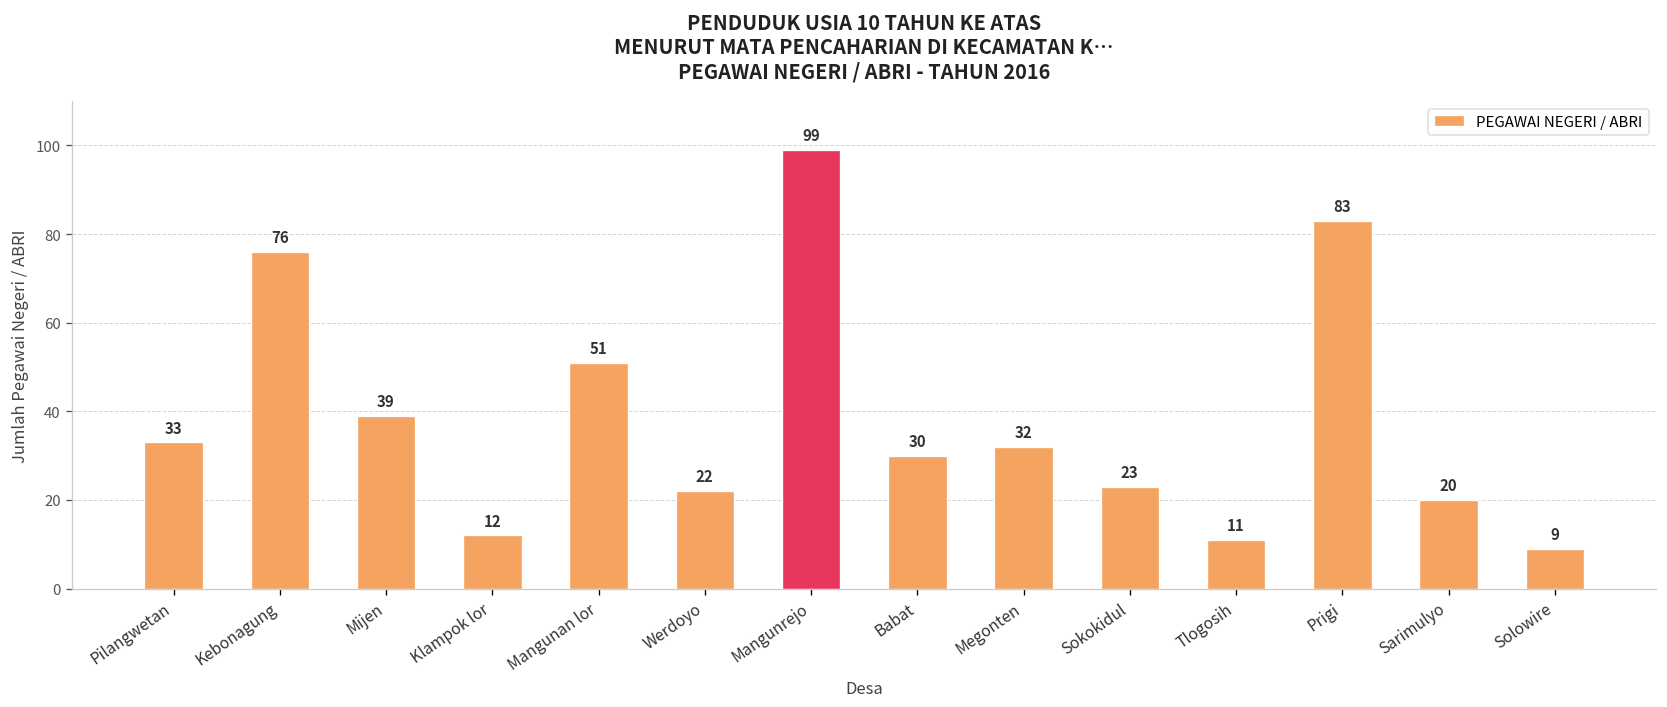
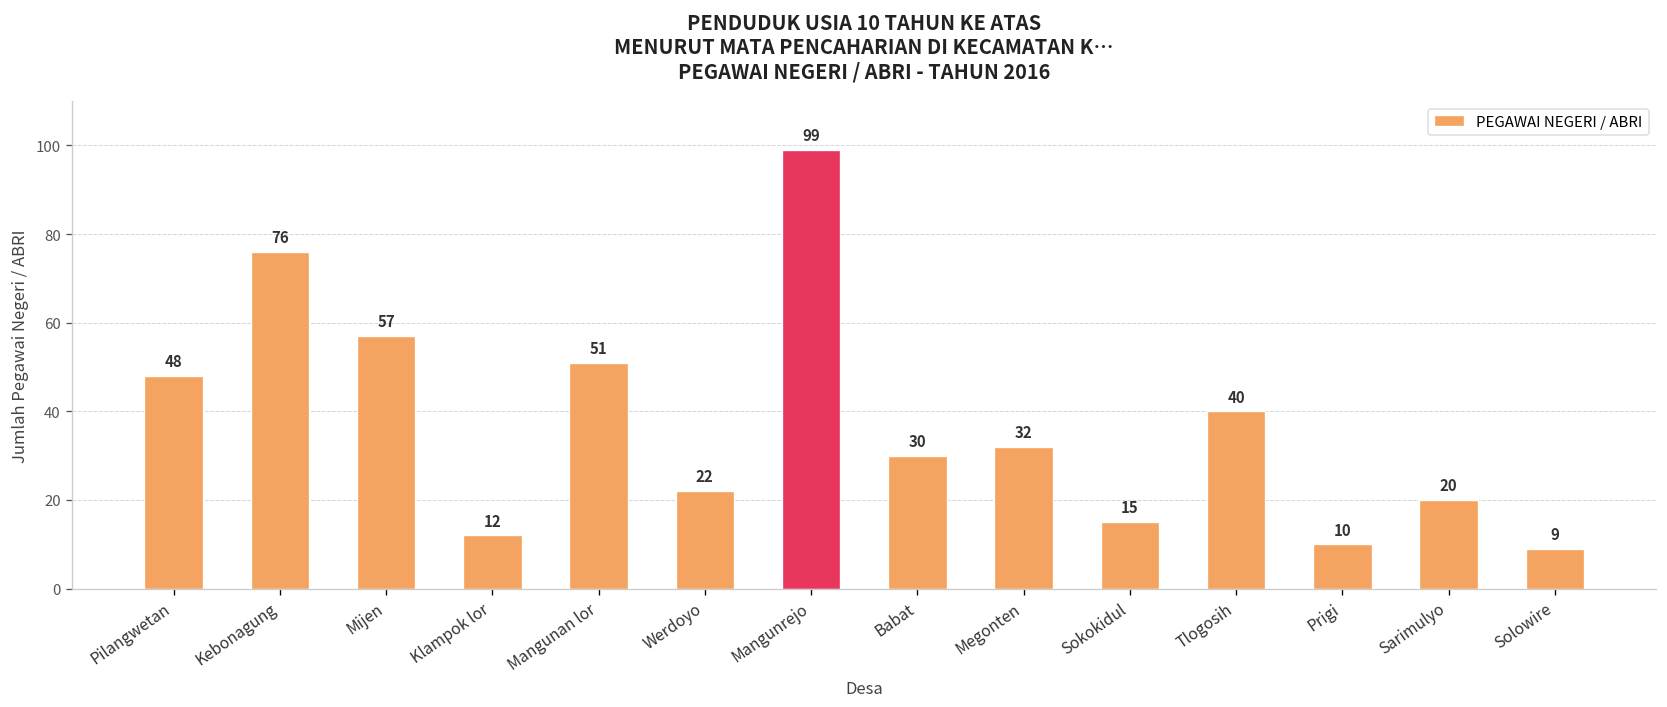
  {
-   "Pilangwetan": 33,
+   "Pilangwetan": 48,
    "Kebonagung": 76,
-   "Mijen": 39,
+   "Mijen": 57,
    "Klampok lor": 12,
    "Mangunan lor": 51,
    "Werdoyo": 22,
    "Mangunrejo": 99,
    "Babat": 30,
    "Megonten": 32,
-   "Sokokidul": 23,
-   "Tlogosih": 11,
-   "Prigi": 83,
+   "Sokokidul": 15,
+   "Tlogosih": 40,
+   "Prigi": 10,
    "Sarimulyo": 20,
    "Solowire": 9
  }
